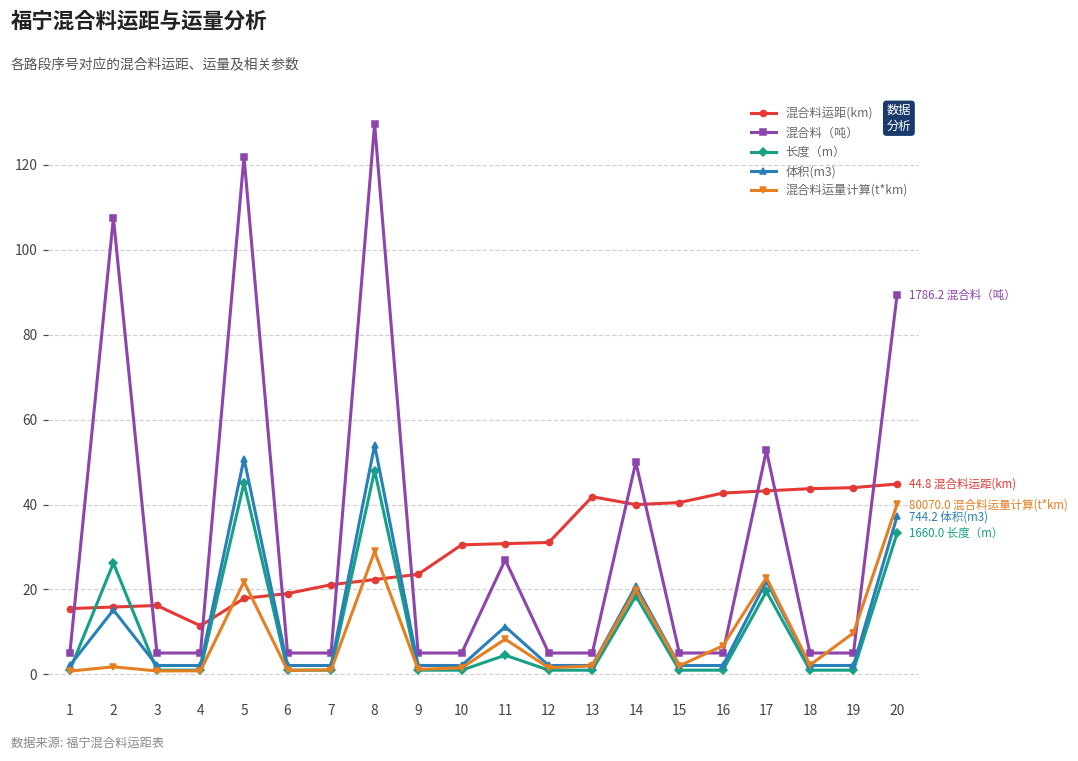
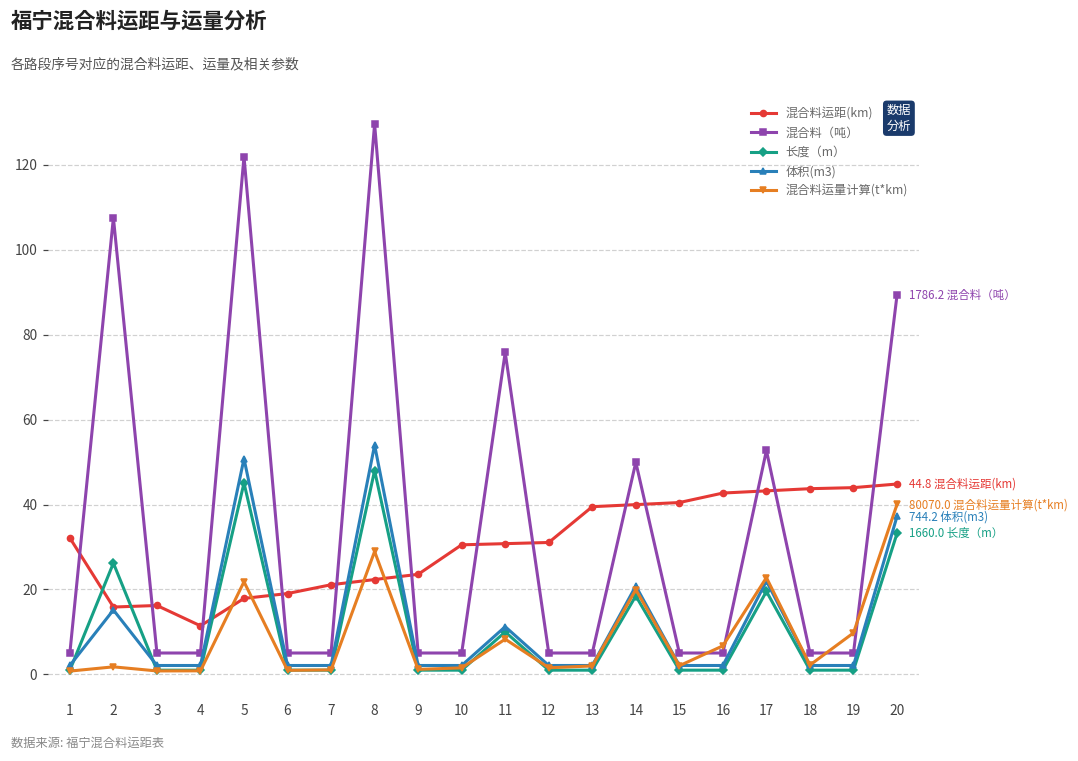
  {
    "混合料运距(km)": {
-     "1": 15,
+     "1": 32,
      "2": 16,
      "3": 16,
      "4": 11,
      "5": 18,
      "6": 19,
      "7": 21,
      "8": 22,
      "9": 24,
      "10": 31,
      "11": 31,
      "12": 31,
-     "13": 42,
+     "13": 39,
      "14": 40,
      "15": 40,
      "16": 43,
      "17": 43,
      "18": 44,
      "19": 44
    },
    "混合料（吨）": {
      "1": 5,
      "2": 108,
      "3": 5,
      "4": 5,
      "5": 122,
      "6": 5,
      "7": 5,
      "8": 130,
      "9": 5,
      "10": 5,
-     "11": 27,
+     "11": 76,
      "12": 5,
      "13": 5,
      "14": 50,
      "15": 5,
      "16": 5,
      "17": 53,
      "18": 5,
      "19": 5
    },
    "长度（m）": {
      "2": 26,
      "5": 45,
      "8": 48,
-     "11": 5,
+     "11": 10,
      "13": 1,
      "14": 18,
      "15": 1,
      "16": 1,
      "17": 20,
      "18": 1,
      "19": 1
    },
    "体积(m3)": {
      "1": 2,
      "2": 15,
      "3": 2,
      "4": 2,
      "5": 51,
      "6": 2,
      "7": 2,
      "8": 54,
      "9": 2,
      "11": 11,
      "14": 21,
      "16": 2,
      "17": 22,
      "19": 2
    },
    "混合料运量计算(t*km)": {
      "2": 2,
      "5": 22,
      "8": 29,
      "11": 8,
      "14": 20,
      "16": 7,
      "17": 23,
      "19": 10
    }
  }
